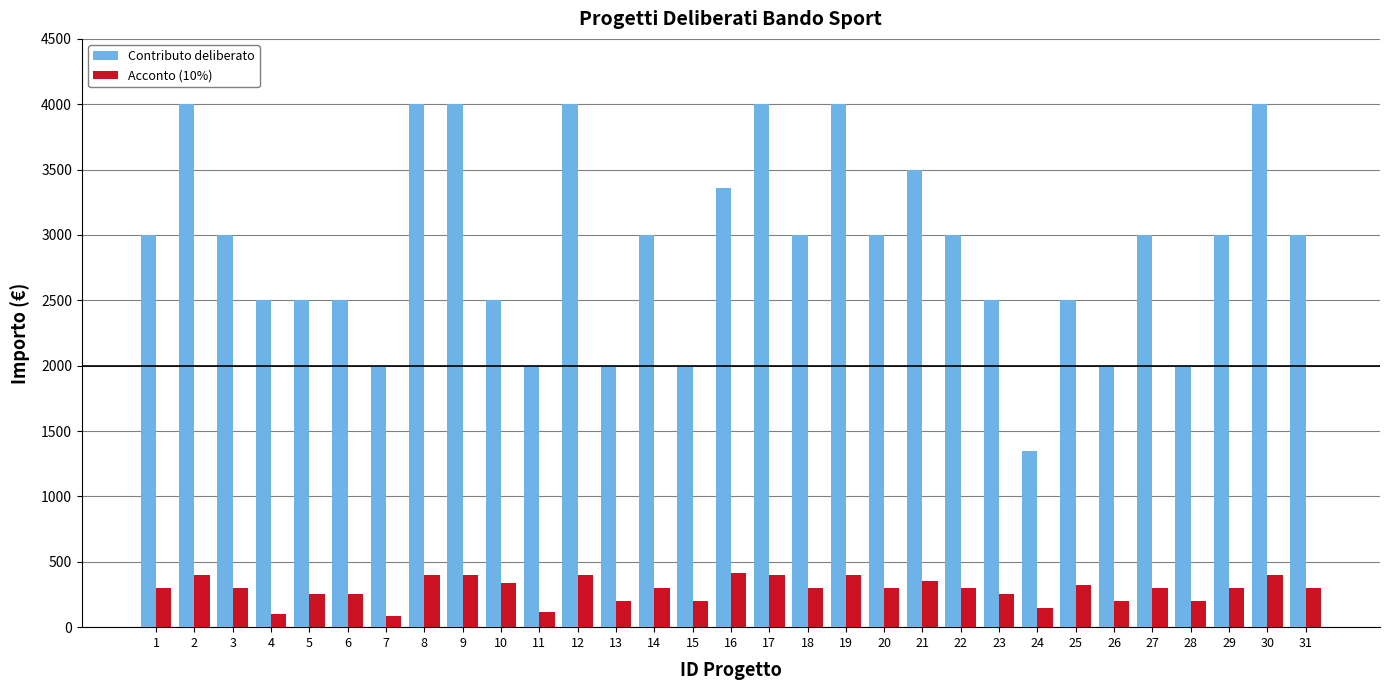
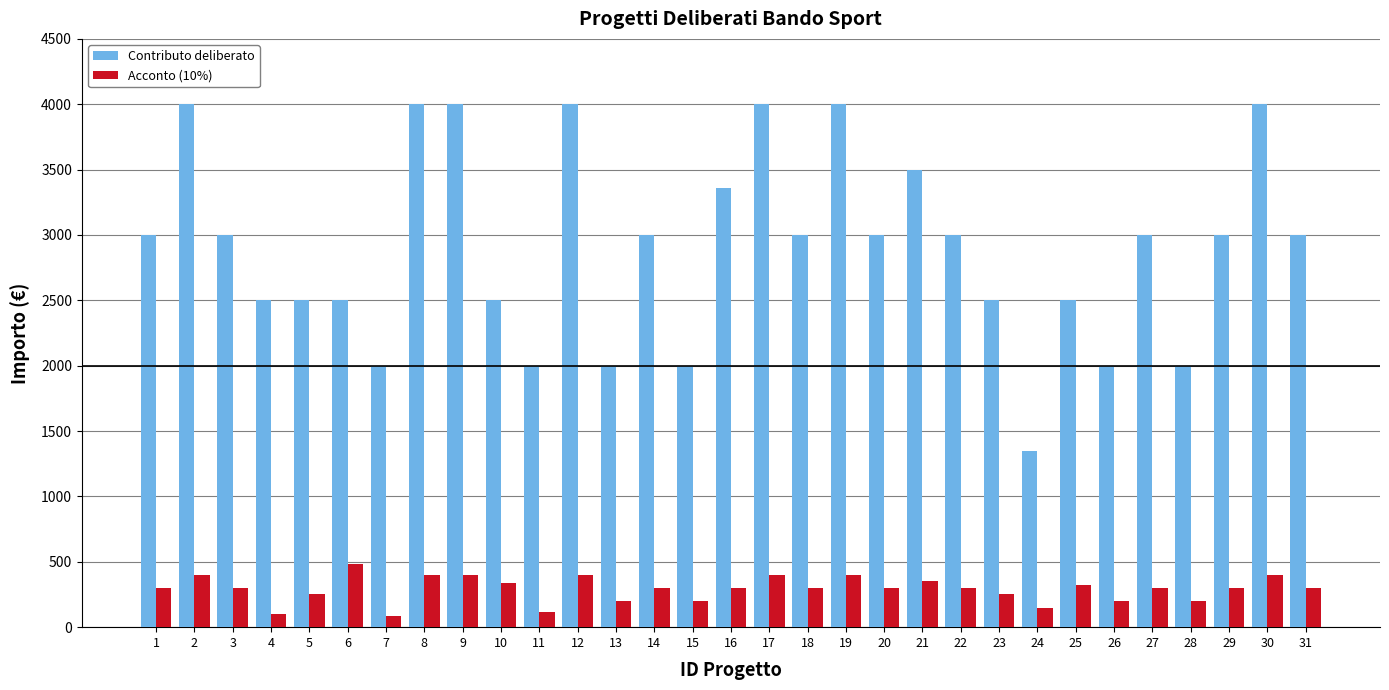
  {
    "Contributo deliberato": {
      "1": 3000,
      "2": 4000,
      "3": 3000,
      "4": 2500,
      "5": 2500,
      "6": 2500,
      "7": 2000,
      "8": 4000,
      "9": 4000,
      "10": 2500,
      "11": 2000,
      "12": 4000,
      "13": 2000,
      "14": 3000,
      "15": 2000,
      "16": 3360,
      "17": 4000,
      "18": 3000,
      "19": 4000,
      "20": 3000,
      "21": 3500,
      "22": 3000,
      "23": 2500,
      "24": 1350,
      "25": 2500,
      "26": 2000,
      "27": 3000,
      "28": 2000,
      "29": 3000,
      "30": 4000,
      "31": 3000
    },
    "Acconto (10%)": {
      "1": 300,
      "2": 400,
      "3": 300,
      "4": 100,
      "5": 250,
-     "6": 250,
+     "6": 480,
      "7": 80,
      "8": 400,
      "9": 400,
      "10": 340,
      "11": 120,
      "12": 400,
      "13": 200,
      "14": 300,
      "15": 200,
-     "16": 420,
+     "16": 300,
      "17": 400,
      "18": 300,
      "19": 400,
      "20": 300,
      "21": 350,
      "22": 300,
      "23": 250,
      "24": 150,
      "25": 320,
      "26": 200,
      "27": 300,
      "28": 200,
      "29": 300,
      "30": 400,
      "31": 300
    }
  }
